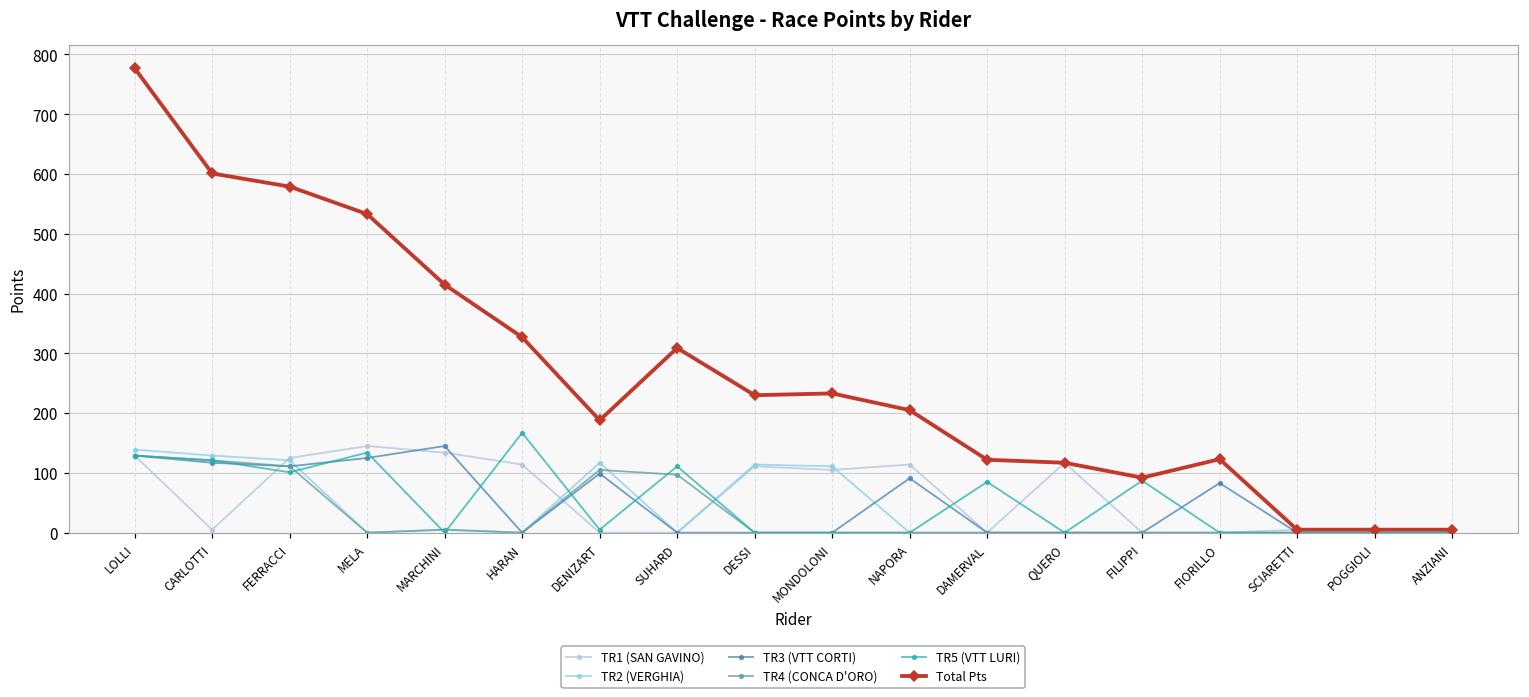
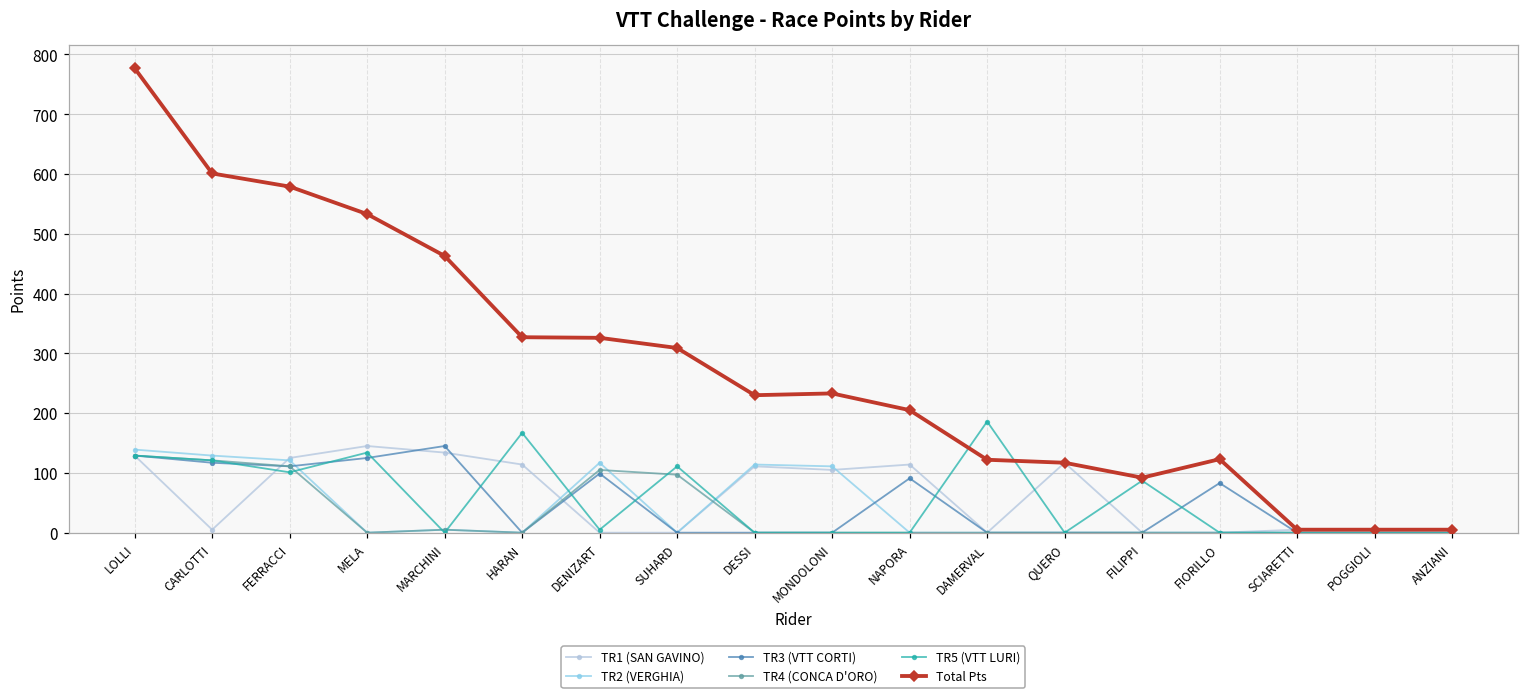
  {
    "TR5 (VTT LURI)": {
      "FERRACCI": 100,
      "MELA": 130,
      "MARCHINI": 0,
      "HARAN": 170,
      "DENIZART": 10,
      "SUHARD": 110,
-     "DAMERVAL": 90,
+     "DAMERVAL": 190,
      "FILIPPI": 90
    },
    "Total Pts": {
      "LOLLI": 780,
      "CARLOTTI": 600,
      "FERRACCI": 580,
      "MELA": 530,
-     "MARCHINI": 420,
+     "MARCHINI": 460,
      "HARAN": 330,
-     "DENIZART": 190,
+     "DENIZART": 330,
      "SUHARD": 310,
      "DESSI": 230,
      "MONDOLONI": 230,
      "NAPORA": 210,
      "DAMERVAL": 120,
      "FILIPPI": 90,
      "FIORILLO": 120
    }
  }
